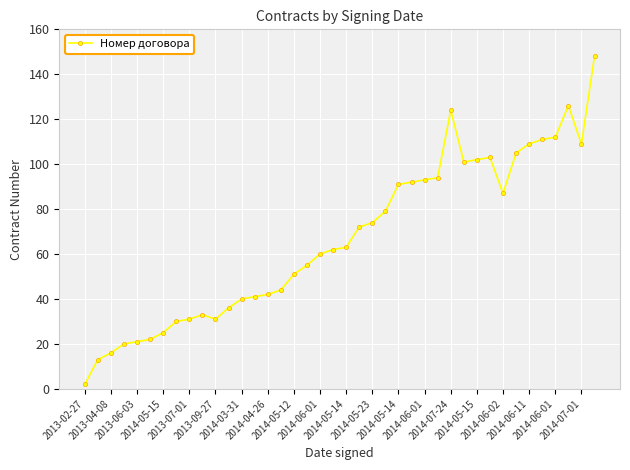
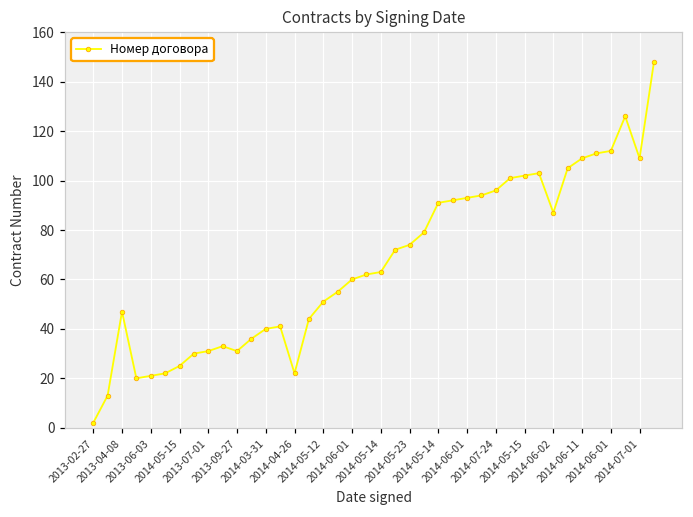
  {
    "2013-02-27": 2,
-   "2013-04-08": 16,
+   "2013-04-08": 47,
    "2013-06-03": 21,
    "2013-09-27": 31,
-   "2014-04-26": 42,
+   "2014-04-26": 22,
    "2014-05-23": 74,
-   "2014-07-24": 124,
+   "2014-07-24": 96,
    "2014-06-02": 87,
    "2014-07-01": 109
  }
